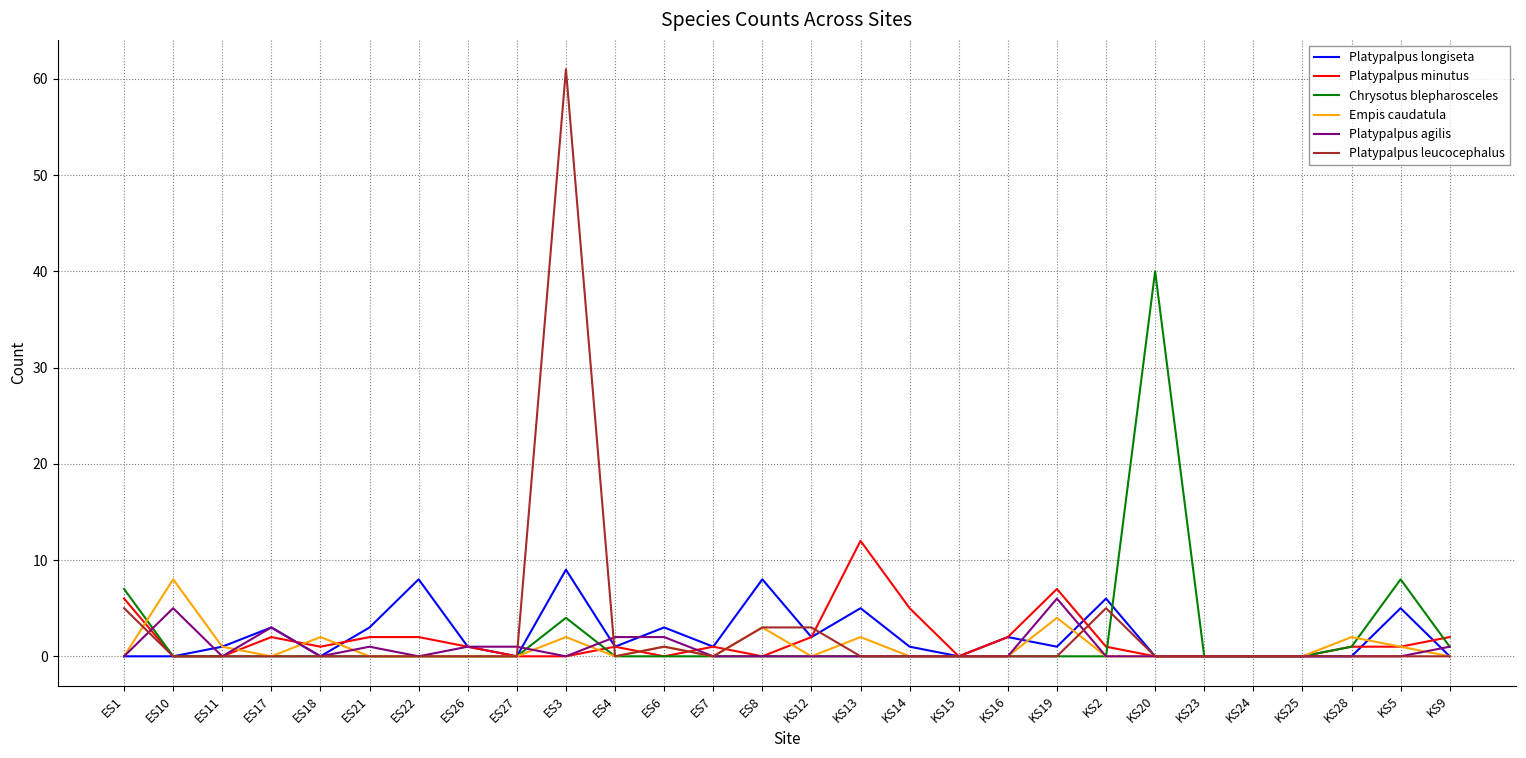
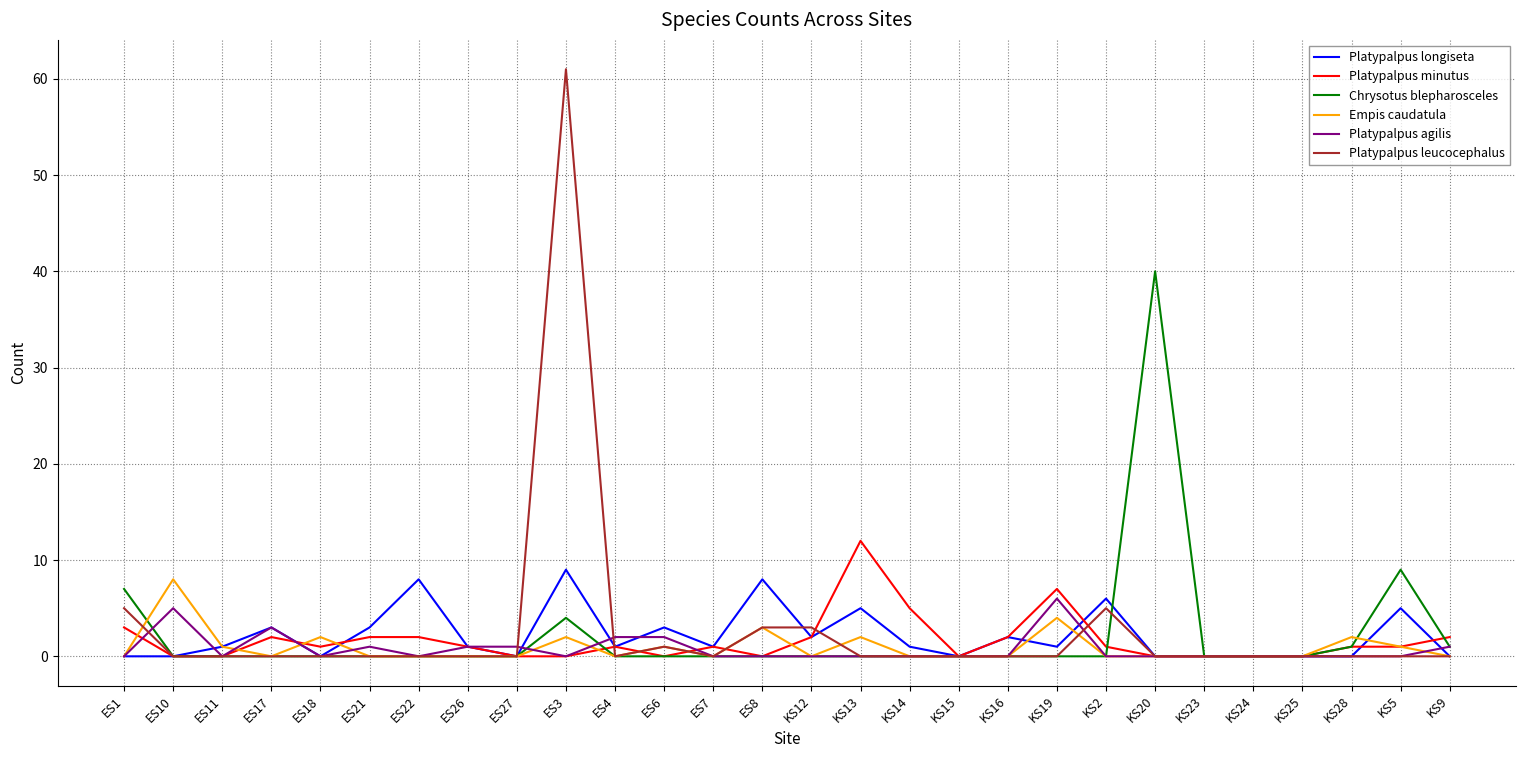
  {
    "Platypalpus longiseta": {
      "ES21": 3,
      "ES22": 8,
      "ES3": 9,
      "ES6": 3,
      "ES8": 8,
      "KS13": 5,
      "KS14": 1,
      "KS19": 1,
      "KS2": 6,
      "KS5": 5
    },
    "Platypalpus minutus": {
-     "ES1": 6,
+     "ES1": 3,
      "ES17": 2,
      "ES18": 1,
      "ES21": 2,
      "ES22": 2,
      "KS13": 12,
      "KS14": 5,
      "KS19": 7,
      "KS2": 1,
      "KS9": 2
    },
    "Chrysotus blepharosceles": {
      "ES1": 7,
      "ES3": 4,
      "KS20": 40,
-     "KS5": 8
+     "KS5": 9
    },
    "Empis caudatula": {
      "ES10": 8,
      "ES18": 2,
      "ES3": 2,
      "KS13": 2,
      "KS19": 4,
      "KS28": 2
    },
    "Platypalpus agilis": {
      "ES10": 5,
      "ES21": 1,
      "ES27": 1,
      "ES4": 2,
      "ES6": 2,
      "KS19": 6
    },
    "Platypalpus leucocephalus": {
      "ES1": 5,
      "ES3": 61,
      "KS12": 3,
      "KS2": 5
    }
  }
